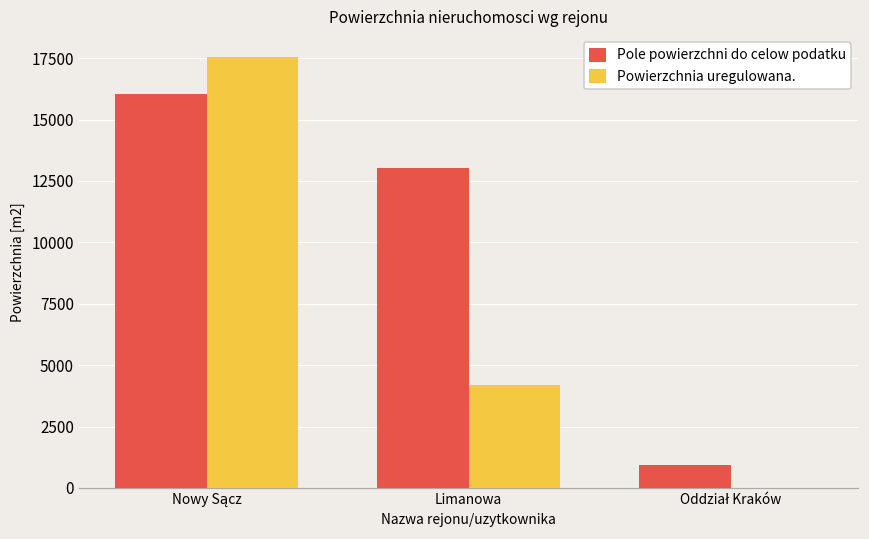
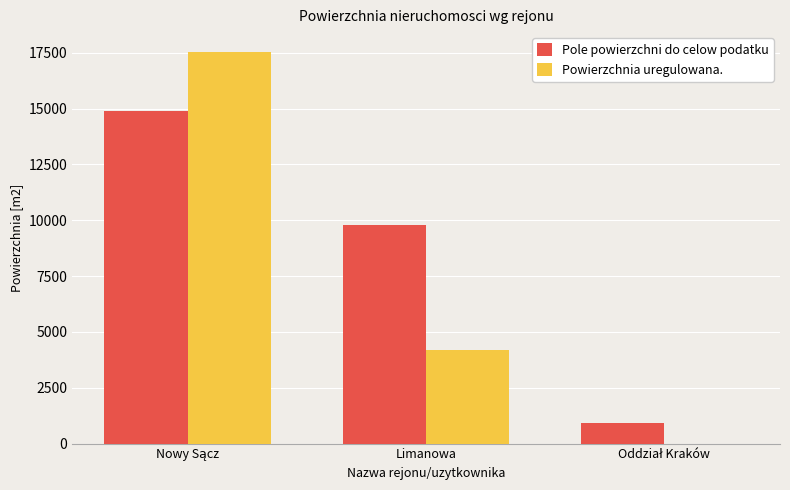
  {
    "Pole powierzchni do celow podatku": {
-     "Nowy Sącz": 16000,
-     "Limanowa": 13000,
+     "Nowy Sącz": 14900,
+     "Limanowa": 9800,
      "Oddział Kraków": 900
    },
    "Powierzchnia uregulowana.": {
      "Nowy Sącz": 17600,
      "Limanowa": 4200,
      "Oddział Kraków": 0
    }
  }
